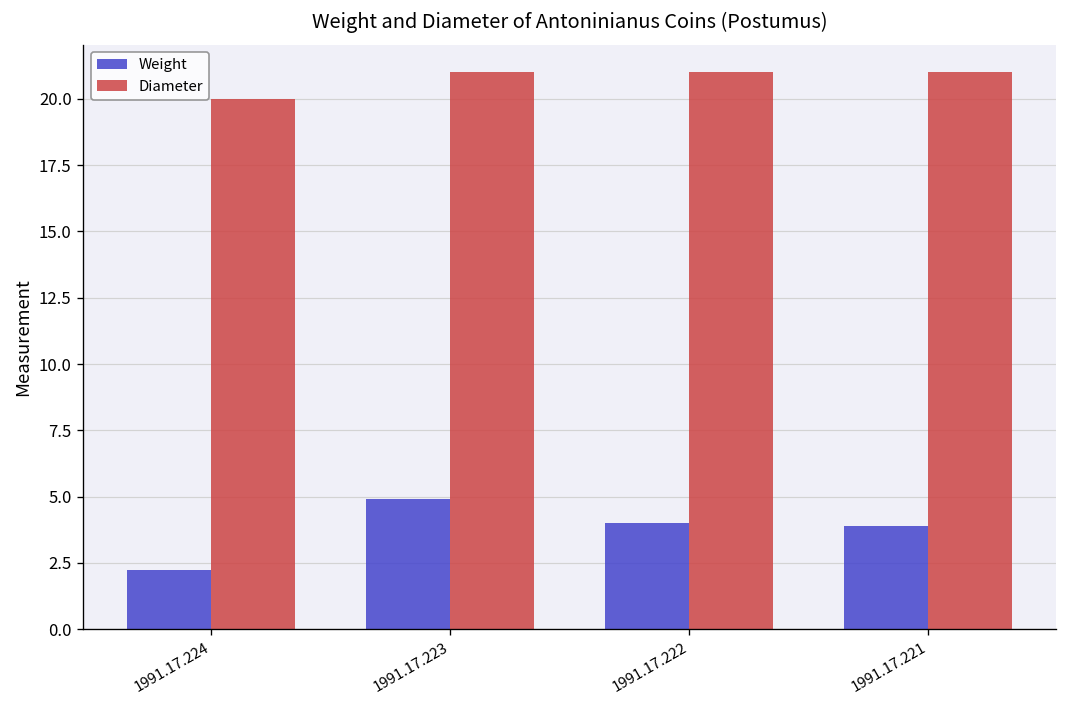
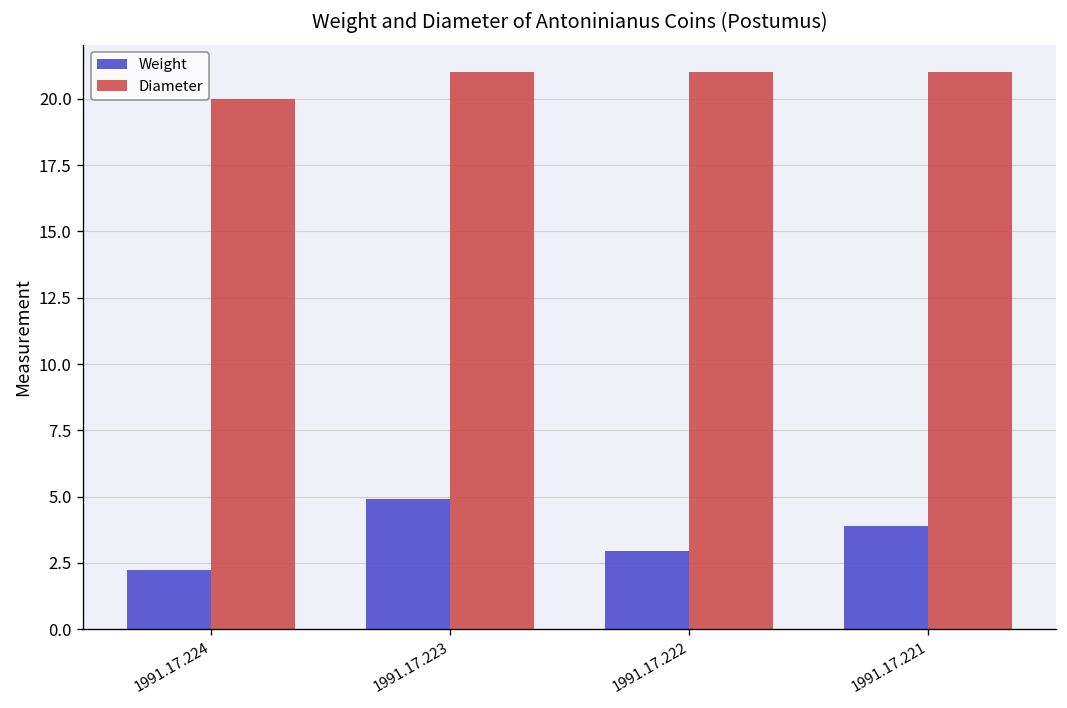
  {
    "Weight": {
      "1991.17.224": 2.2,
      "1991.17.223": 4.9,
-     "1991.17.222": 4.0,
+     "1991.17.222": 3.0,
      "1991.17.221": 3.9
    },
    "Diameter": {
      "1991.17.224": 20.0,
      "1991.17.223": 21.0,
      "1991.17.222": 21.0,
      "1991.17.221": 21.0
    }
  }
